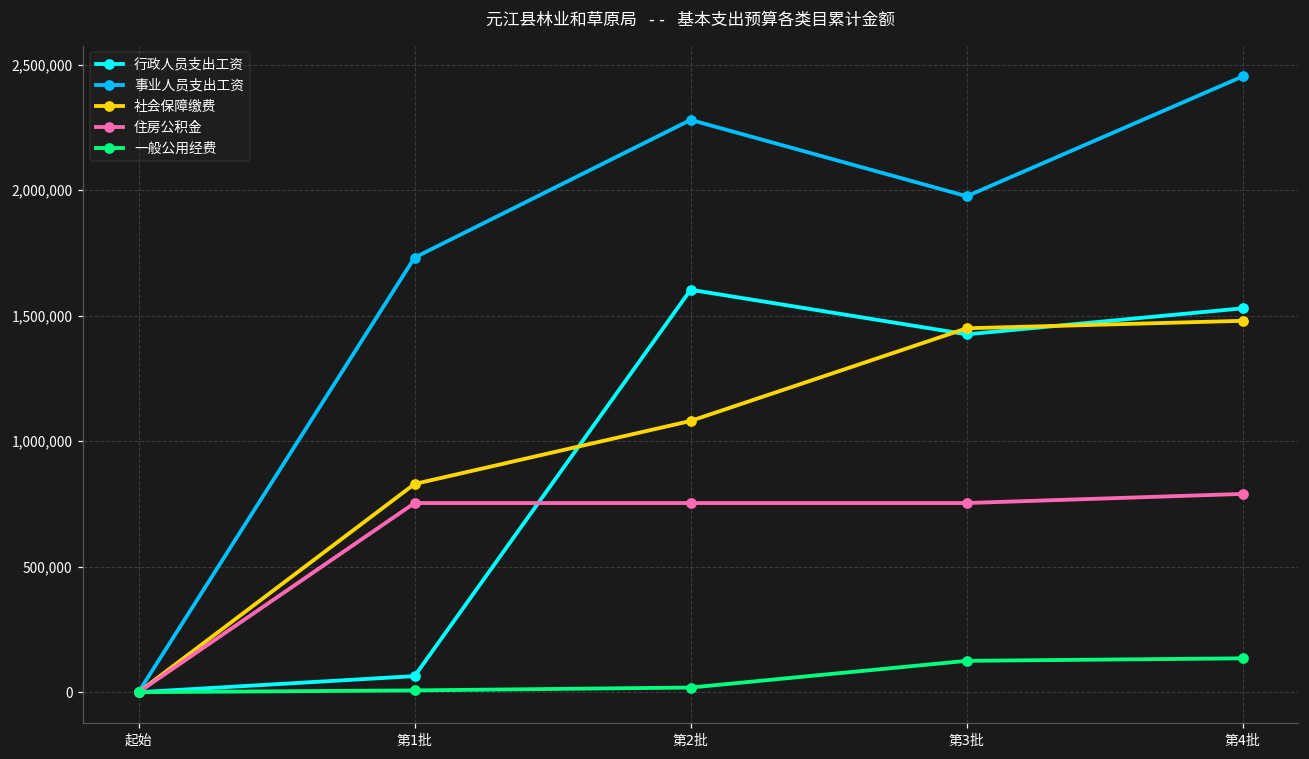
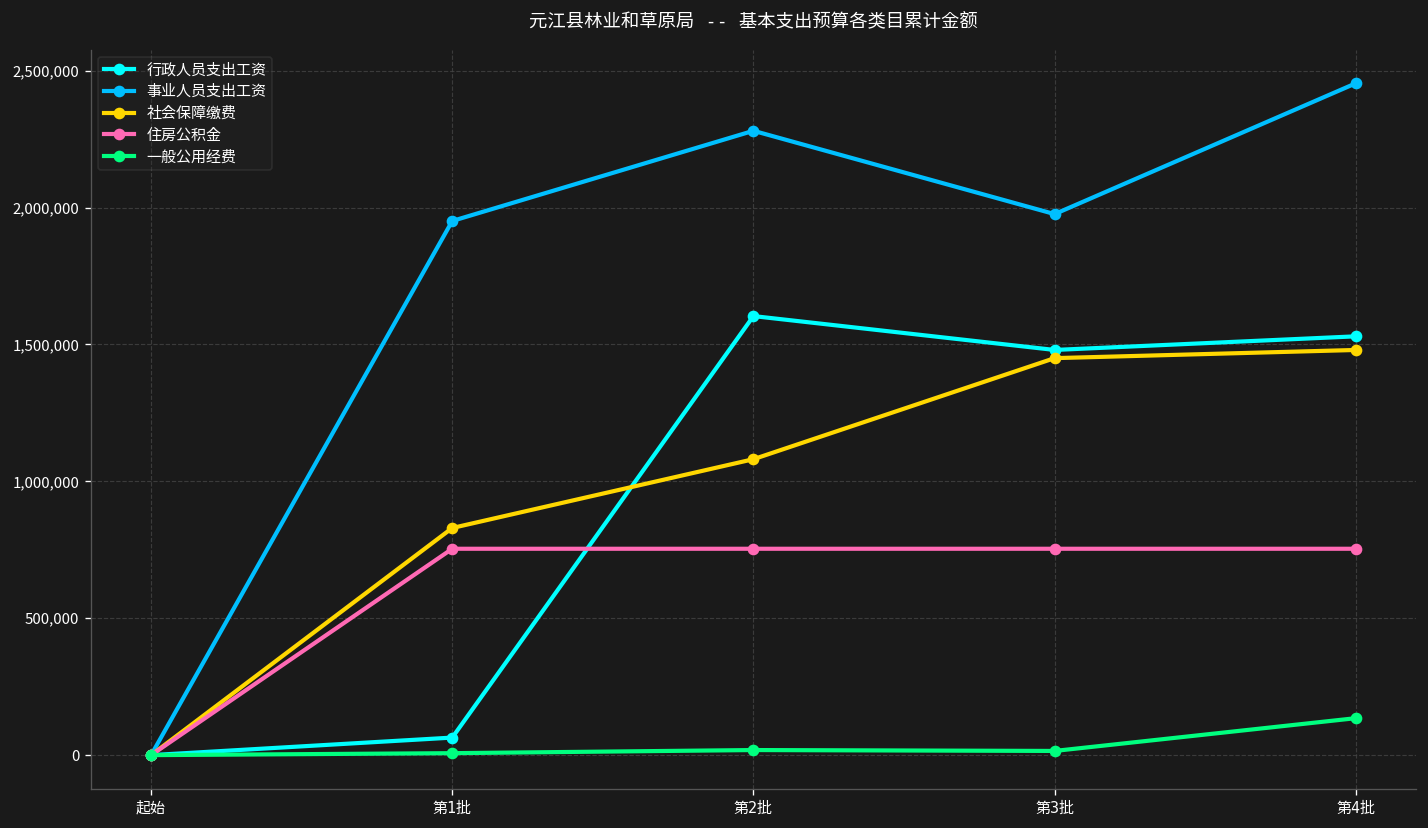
  {
    "行政人员支出工资": {
      "第1批": "60,000",
      "第2批": "1,600,000",
-     "第3批": "1,430,000",
+     "第3批": "1,480,000",
      "第4批": "1,530,000"
    },
    "事业人员支出工资": {
-     "第1批": "1,730,000",
+     "第1批": "1,950,000",
      "第2批": "2,280,000",
      "第3批": "1,980,000",
      "第4批": "2,450,000"
    },
    "社会保障缴费": {
      "第1批": "830,000",
      "第2批": "1,080,000",
      "第3批": "1,450,000",
      "第4批": "1,480,000"
    },
    "住房公积金": {
      "第1批": "750,000",
      "第2批": "750,000",
      "第3批": "750,000",
-     "第4批": "790,000"
+     "第4批": "750,000"
    },
    "一般公用经费": {
      "第1批": "10,000",
      "第2批": "20,000",
-     "第3批": "130,000",
+     "第3批": "20,000",
      "第4批": "140,000"
    }
  }
